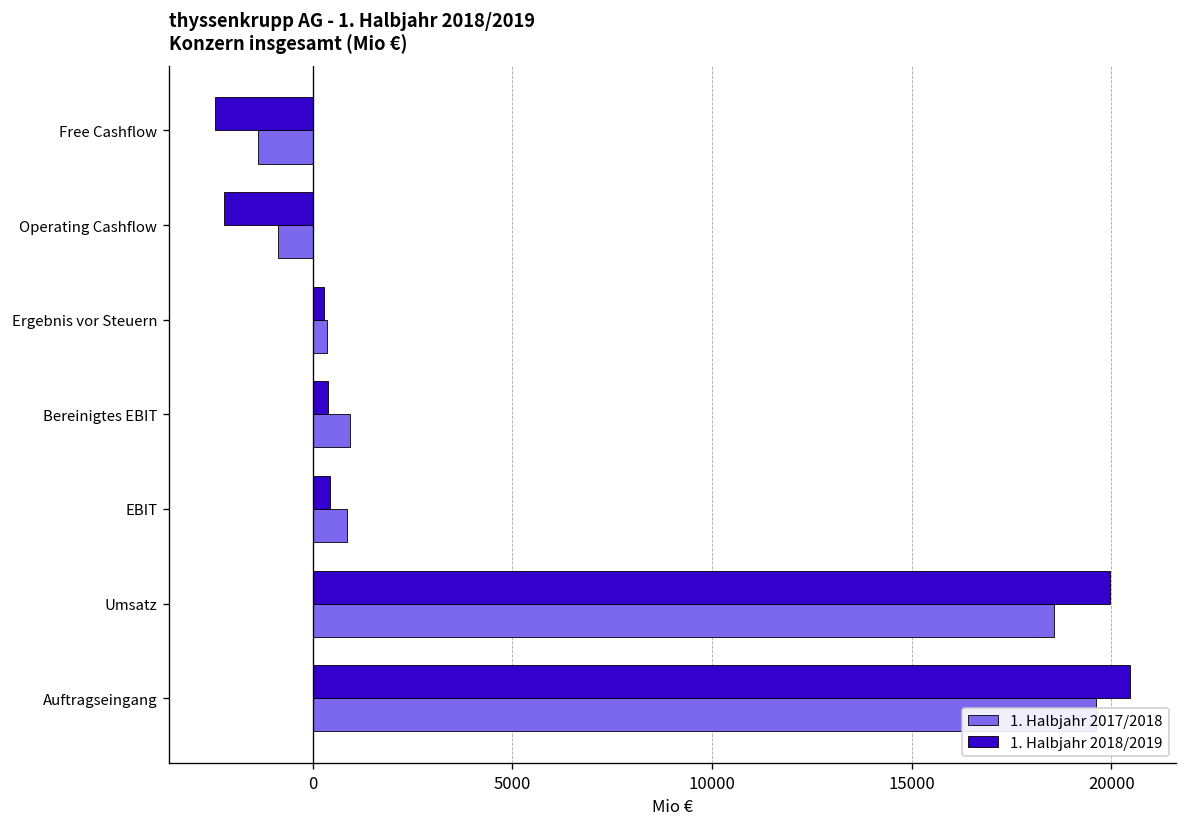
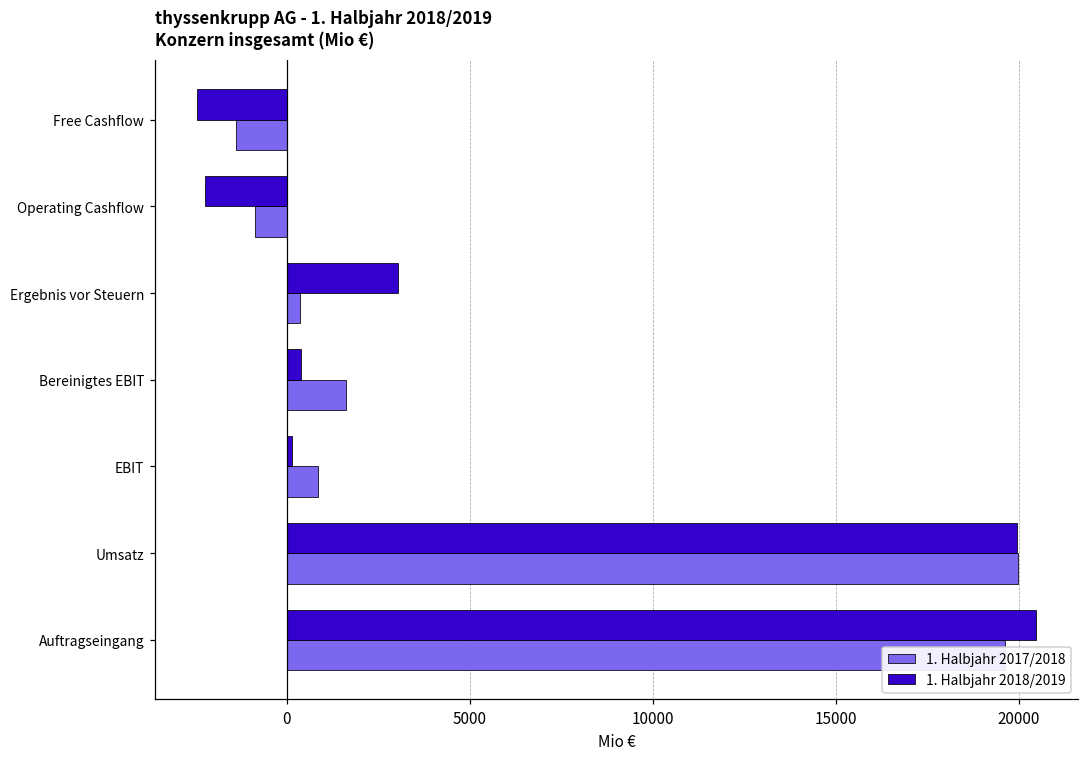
  {
    "1. Halbjahr 2017/2018": {
      "Free Cashflow": -1400,
      "Operating Cashflow": -900,
      "Ergebnis vor Steuern": 400,
-     "Bereinigtes EBIT": 900,
+     "Bereinigtes EBIT": 1600,
      "EBIT": 900,
-     "Umsatz": 18600
+     "Umsatz": 20000
    },
    "1. Halbjahr 2018/2019": {
      "Free Cashflow": -2500,
      "Operating Cashflow": -2200,
-     "Ergebnis vor Steuern": 300,
+     "Ergebnis vor Steuern": 3000,
      "Bereinigtes EBIT": 400,
-     "EBIT": 400,
+     "EBIT": 100,
      "Umsatz": 20000,
      "Auftragseingang": 20500
    }
  }
